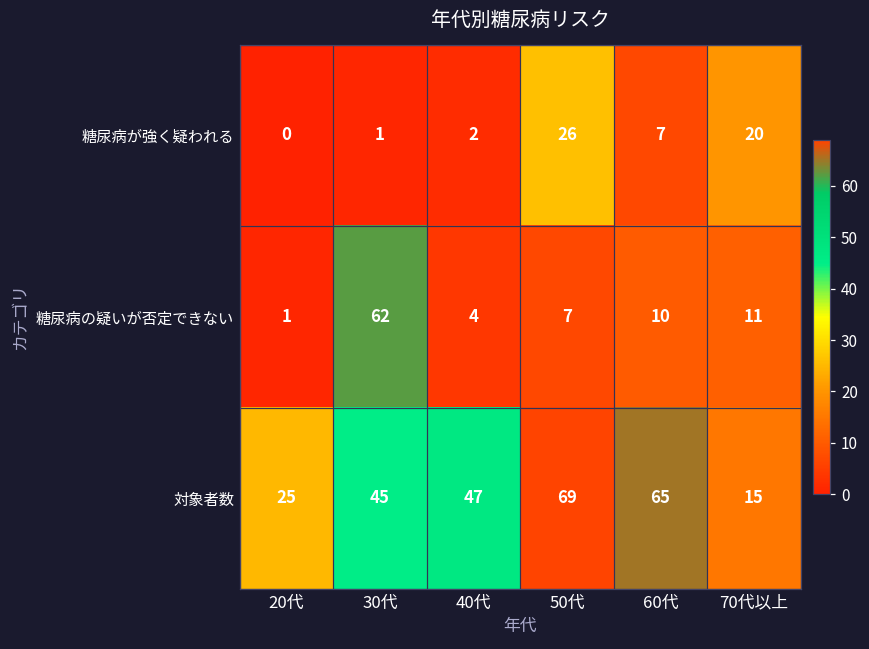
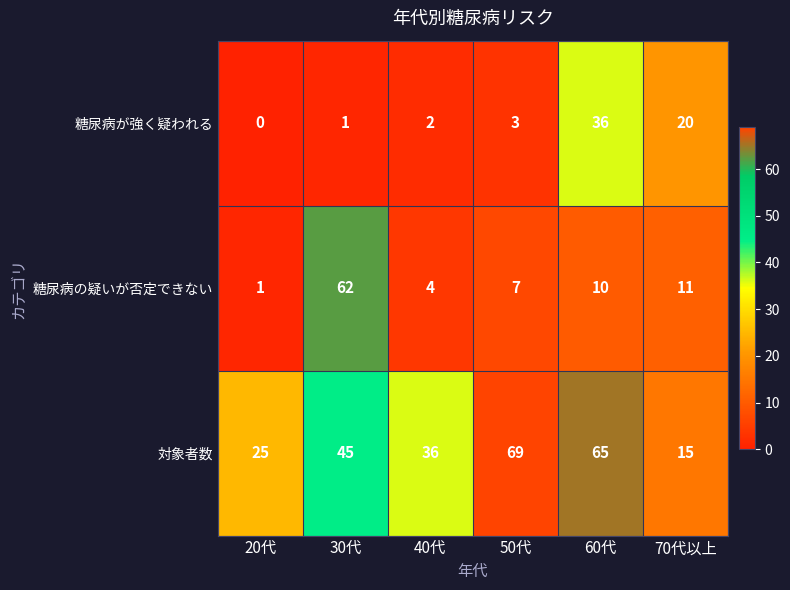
  {
    "糖尿病が強く疑われる": {
      "20代": 0,
      "30代": 1,
      "40代": 2,
-     "50代": 26,
-     "60代": 7,
+     "50代": 3,
+     "60代": 36,
      "70代以上": 20
    },
    "糖尿病の疑いが否定できない": {
      "20代": 1,
      "30代": 62,
      "40代": 4,
      "50代": 7,
      "60代": 10,
      "70代以上": 11
    },
    "対象者数": {
      "20代": 25,
      "30代": 45,
-     "40代": 47,
+     "40代": 36,
      "50代": 69,
      "60代": 65,
      "70代以上": 15
    }
  }
